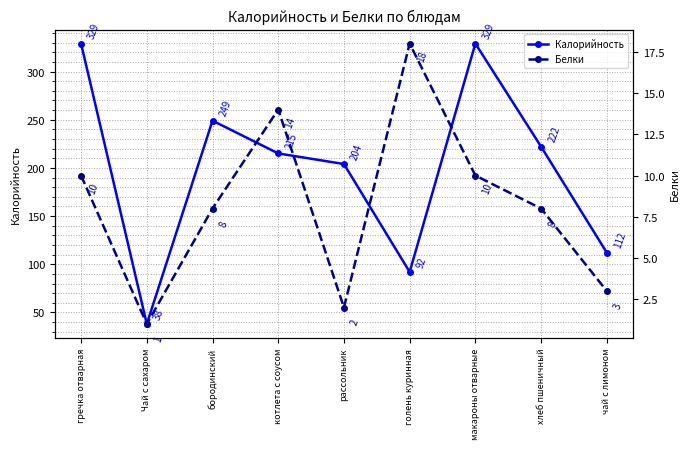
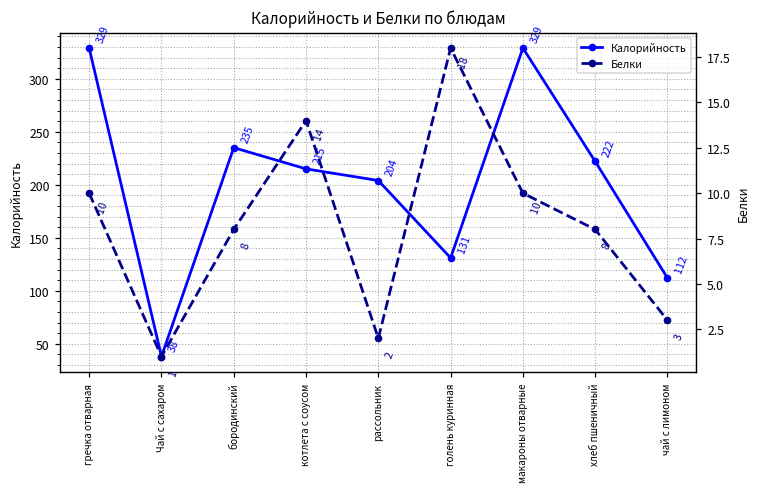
  {
    "Калорийность": {
      "гречка отварная": 329,
      "Чай с сахаром": 38,
-     "бородинский": 249,
+     "бородинский": 235,
      "котлета с соусом": 215,
      "рассольник": 204,
-     "голень куринная": 92,
+     "голень куринная": 131,
      "макароны отварные": 329,
      "хлеб пшеничный": 222,
      "чай с лимоном": 112
    },
    "Белки": {
      "гречка отварная": 10,
      "Чай с сахаром": 1,
      "бородинский": 8,
      "котлета с соусом": 14,
      "рассольник": 2,
      "голень куринная": 18,
      "макароны отварные": 10,
      "хлеб пшеничный": 8,
      "чай с лимоном": 3
    }
  }
